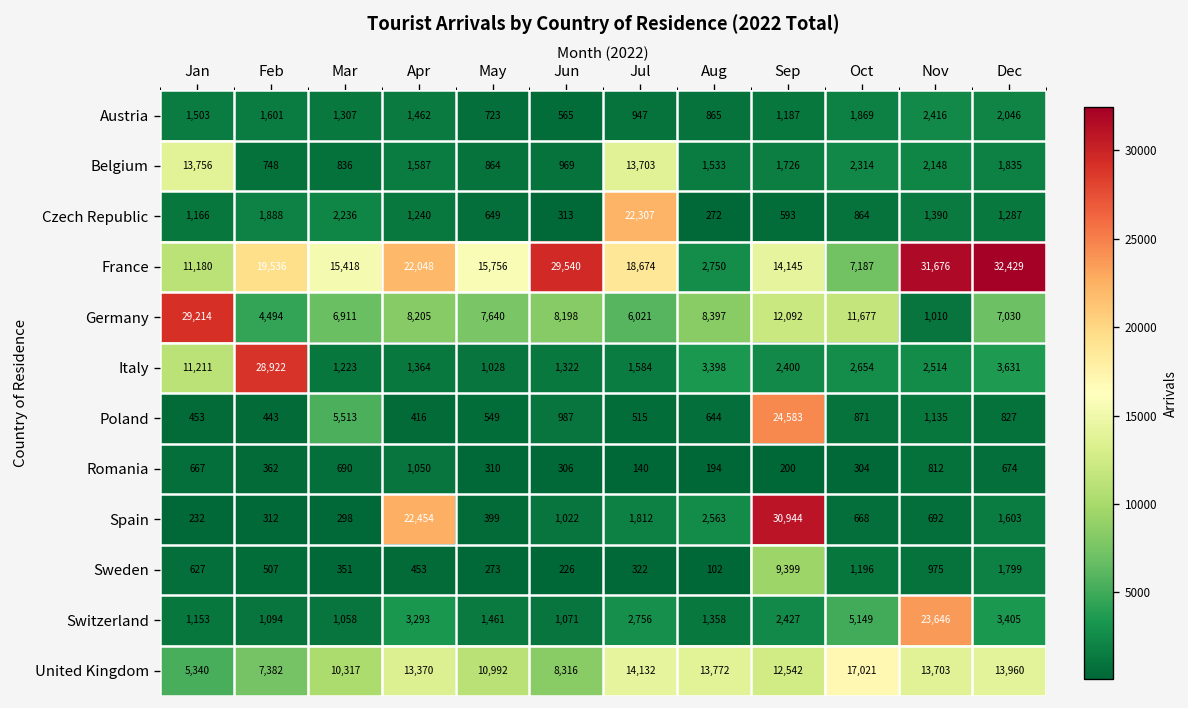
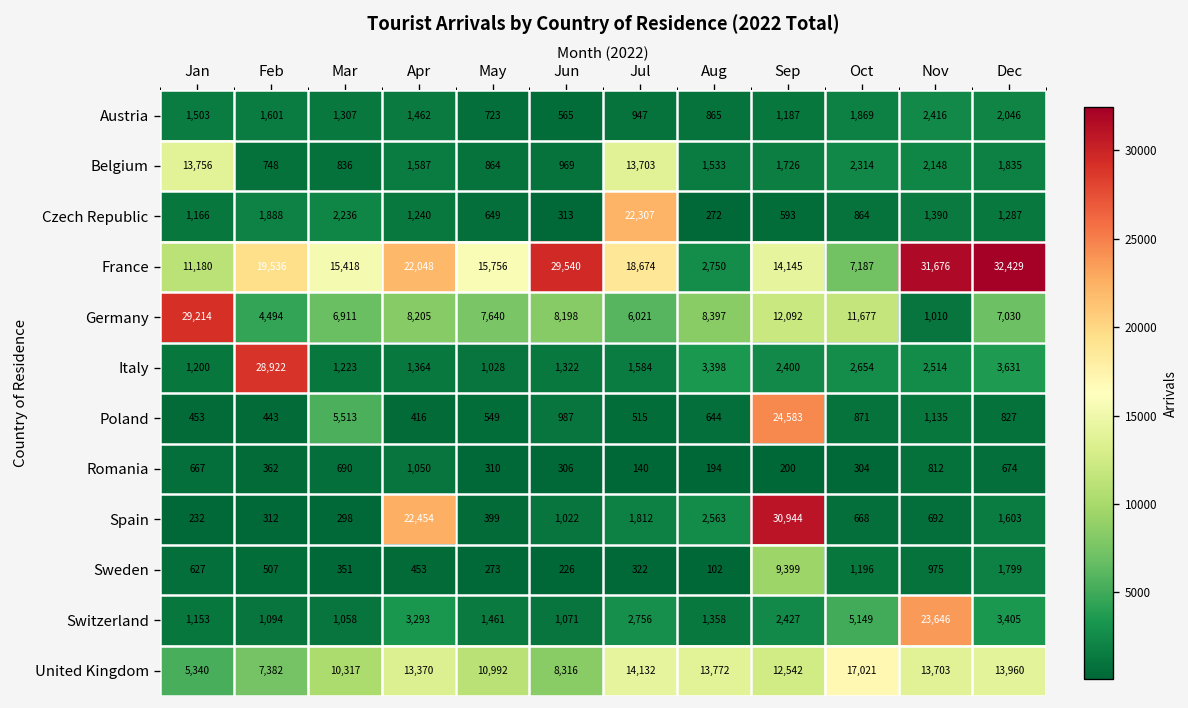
  {
    "Austria": {
      "Jan": "1,503",
      "Feb": "1,601",
      "Mar": "1,307",
      "Apr": "1,462",
      "May": "723",
      "Jun": "565",
      "Jul": "947",
      "Aug": "865",
      "Sep": "1,187",
      "Oct": "1,869",
      "Nov": "2,416",
      "Dec": "2,046"
    },
    "Belgium": {
      "Jan": "13,756",
      "Feb": "748",
      "Mar": "836",
      "Apr": "1,587",
      "May": "864",
      "Jun": "969",
      "Jul": "13,703",
      "Aug": "1,533",
      "Sep": "1,726",
      "Oct": "2,314",
      "Nov": "2,148",
      "Dec": "1,835"
    },
    "Czech Republic": {
      "Jan": "1,166",
      "Feb": "1,888",
      "Mar": "2,236",
      "Apr": "1,240",
      "May": "649",
      "Jun": "313",
      "Jul": "22,307",
      "Aug": "272",
      "Sep": "593",
      "Oct": "864",
      "Nov": "1,390",
      "Dec": "1,287"
    },
    "France": {
      "Jan": "11,180",
      "Feb": "19,536",
      "Mar": "15,418",
      "Apr": "22,048",
      "May": "15,756",
      "Jun": "29,540",
      "Jul": "18,674",
      "Aug": "2,750",
      "Sep": "14,145",
      "Oct": "7,187",
      "Nov": "31,676",
      "Dec": "32,429"
    },
    "Germany": {
      "Jan": "29,214",
      "Feb": "4,494",
      "Mar": "6,911",
      "Apr": "8,205",
      "May": "7,640",
      "Jun": "8,198",
      "Jul": "6,021",
      "Aug": "8,397",
      "Sep": "12,092",
      "Oct": "11,677",
      "Nov": "1,010",
      "Dec": "7,030"
    },
    "Italy": {
-     "Jan": "11,211",
+     "Jan": "1,200",
      "Feb": "28,922",
      "Mar": "1,223",
      "Apr": "1,364",
      "May": "1,028",
      "Jun": "1,322",
      "Jul": "1,584",
      "Aug": "3,398",
      "Sep": "2,400",
      "Oct": "2,654",
      "Nov": "2,514",
      "Dec": "3,631"
    },
    "Poland": {
      "Jan": "453",
      "Feb": "443",
      "Mar": "5,513",
      "Apr": "416",
      "May": "549",
      "Jun": "987",
      "Jul": "515",
      "Aug": "644",
      "Sep": "24,583",
      "Oct": "871",
      "Nov": "1,135",
      "Dec": "827"
    },
    "Romania": {
      "Jan": "667",
      "Feb": "362",
      "Mar": "690",
      "Apr": "1,050",
      "May": "310",
      "Jun": "306",
      "Jul": "140",
      "Aug": "194",
      "Sep": "200",
      "Oct": "304",
      "Nov": "812",
      "Dec": "674"
    },
    "Spain": {
      "Jan": "232",
      "Feb": "312",
      "Mar": "298",
      "Apr": "22,454",
      "May": "399",
      "Jun": "1,022",
      "Jul": "1,812",
      "Aug": "2,563",
      "Sep": "30,944",
      "Oct": "668",
      "Nov": "692",
      "Dec": "1,603"
    },
    "Sweden": {
      "Jan": "627",
      "Feb": "507",
      "Mar": "351",
      "Apr": "453",
      "May": "273",
      "Jun": "226",
      "Jul": "322",
      "Aug": "102",
      "Sep": "9,399",
      "Oct": "1,196",
      "Nov": "975",
      "Dec": "1,799"
    },
    "Switzerland": {
      "Jan": "1,153",
      "Feb": "1,094",
      "Mar": "1,058",
      "Apr": "3,293",
      "May": "1,461",
      "Jun": "1,071",
      "Jul": "2,756",
      "Aug": "1,358",
      "Sep": "2,427",
      "Oct": "5,149",
      "Nov": "23,646",
      "Dec": "3,405"
    },
    "United Kingdom": {
      "Jan": "5,340",
      "Feb": "7,382",
      "Mar": "10,317",
      "Apr": "13,370",
      "May": "10,992",
      "Jun": "8,316",
      "Jul": "14,132",
      "Aug": "13,772",
      "Sep": "12,542",
      "Oct": "17,021",
      "Nov": "13,703",
      "Dec": "13,960"
    }
  }
